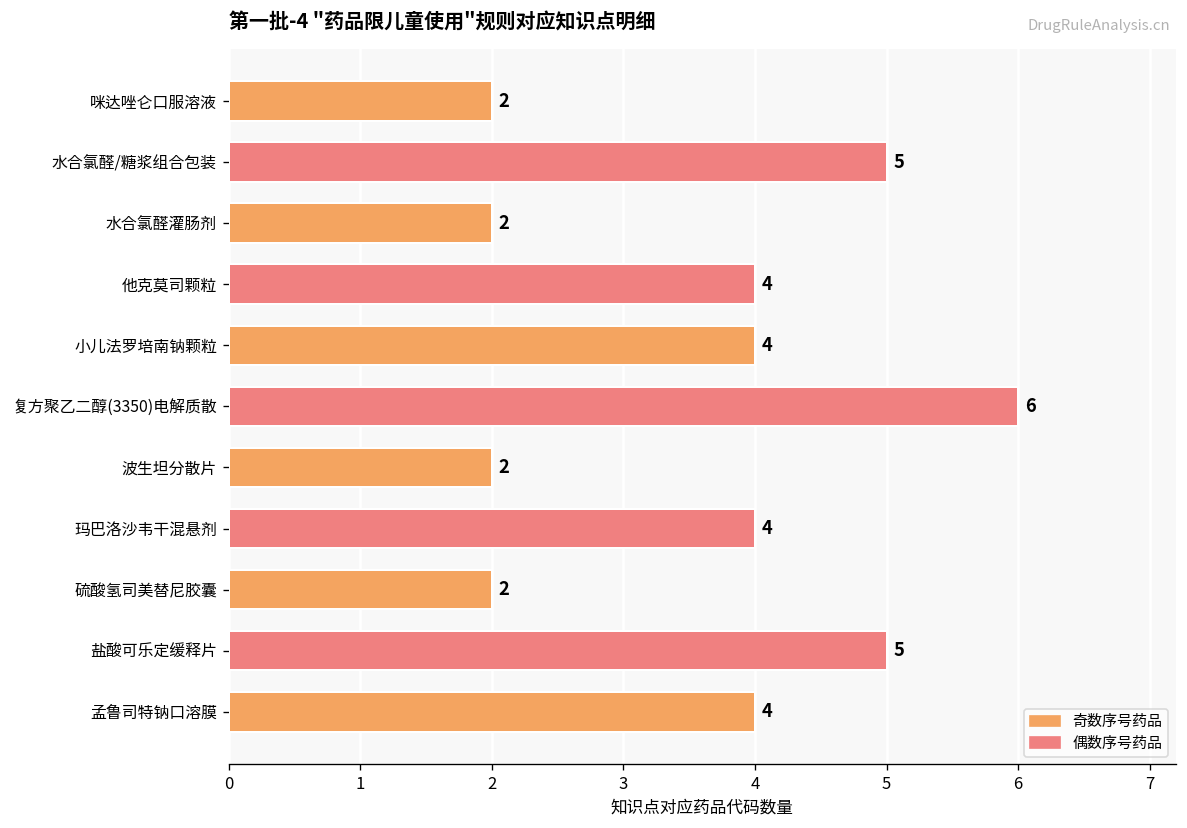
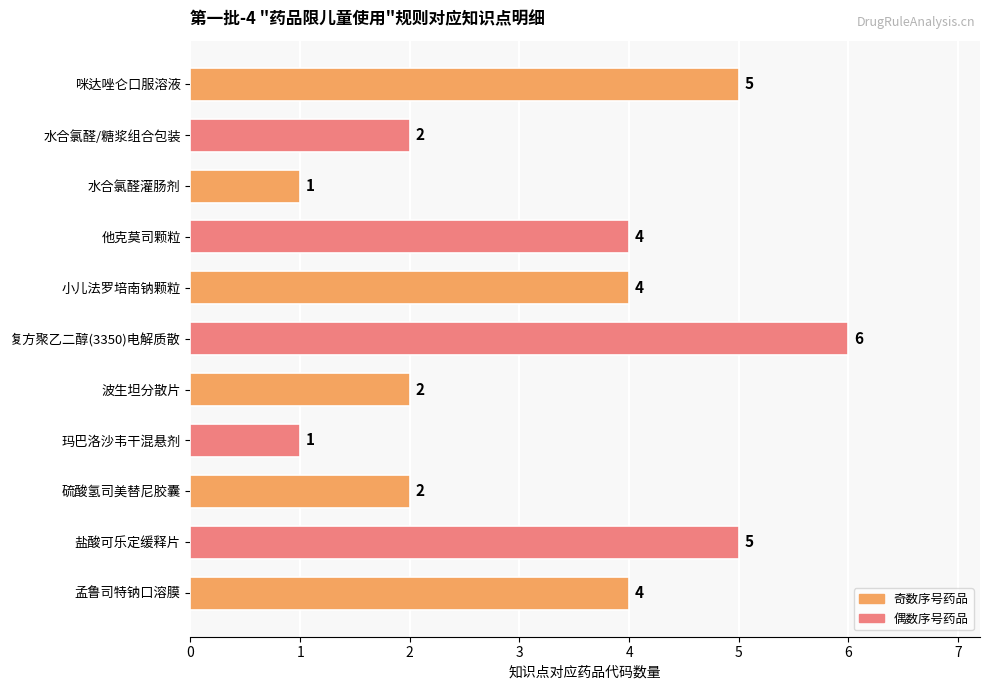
  {
-   "咪达唑仑口服溶液": 2,
-   "水合氯醛/糖浆组合包装": 5,
-   "水合氯醛灌肠剂": 2,
+   "咪达唑仑口服溶液": 5,
+   "水合氯醛/糖浆组合包装": 2,
+   "水合氯醛灌肠剂": 1,
    "他克莫司颗粒": 4,
    "小儿法罗培南钠颗粒": 4,
    "复方聚乙二醇(3350)电解质散": 6,
    "波生坦分散片": 2,
-   "玛巴洛沙韦干混悬剂": 4,
+   "玛巴洛沙韦干混悬剂": 1,
    "硫酸氢司美替尼胶囊": 2,
    "盐酸可乐定缓释片": 5,
    "孟鲁司特钠口溶膜": 4
  }
